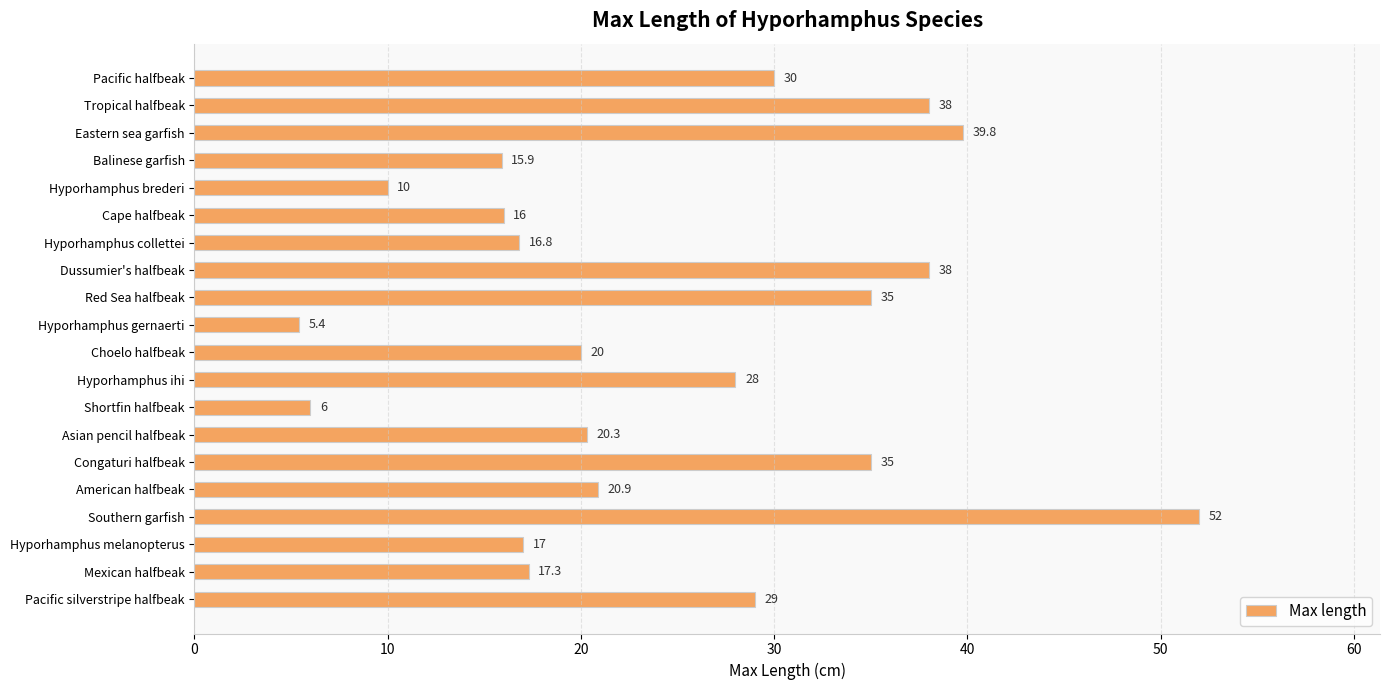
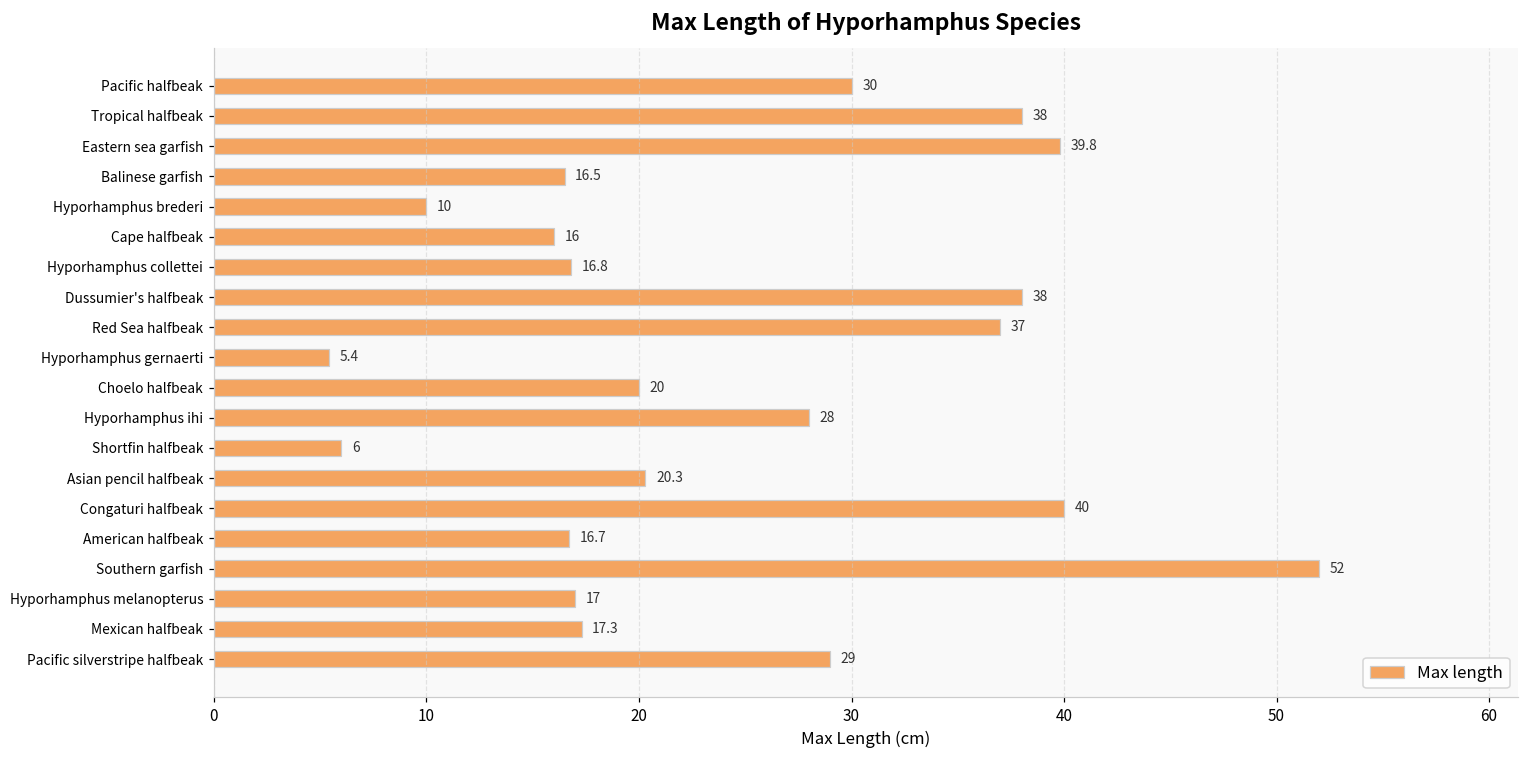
  {
    "Pacific halfbeak": 30,
    "Tropical halfbeak": 38,
    "Eastern sea garfish": 39.8,
-   "Balinese garfish": 15.9,
+   "Balinese garfish": 16.5,
    "Hyporhamphus brederi": 10,
    "Cape halfbeak": 16,
    "Hyporhamphus collettei": 16.8,
    "Dussumier's halfbeak": 38,
-   "Red Sea halfbeak": 35,
+   "Red Sea halfbeak": 37,
    "Hyporhamphus gernaerti": 5.4,
    "Choelo halfbeak": 20,
    "Hyporhamphus ihi": 28,
    "Shortfin halfbeak": 6,
    "Asian pencil halfbeak": 20.3,
-   "Congaturi halfbeak": 35,
-   "American halfbeak": 20.9,
+   "Congaturi halfbeak": 40,
+   "American halfbeak": 16.7,
    "Southern garfish": 52,
    "Hyporhamphus melanopterus": 17,
    "Mexican halfbeak": 17.3,
    "Pacific silverstripe halfbeak": 29
  }
